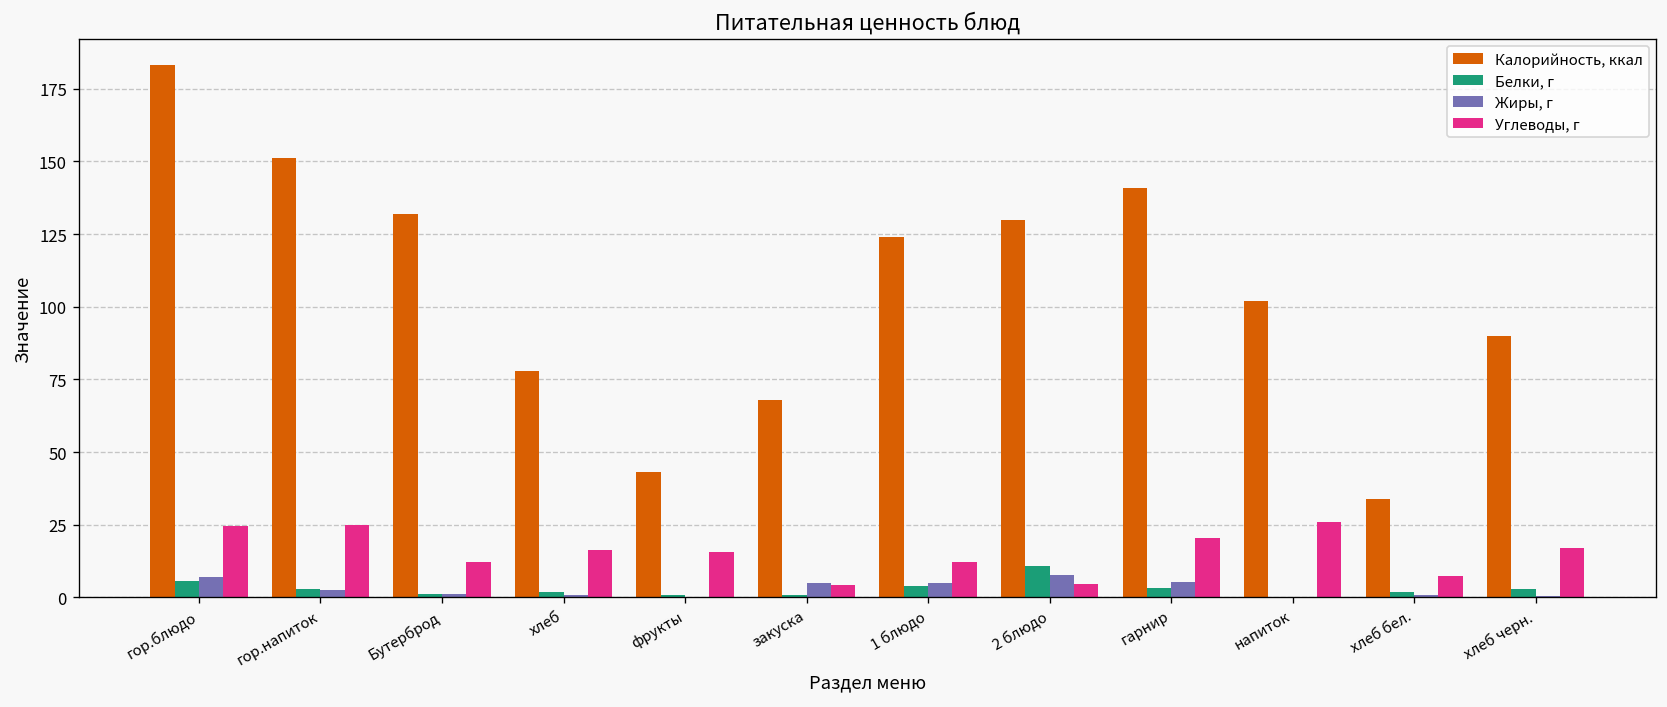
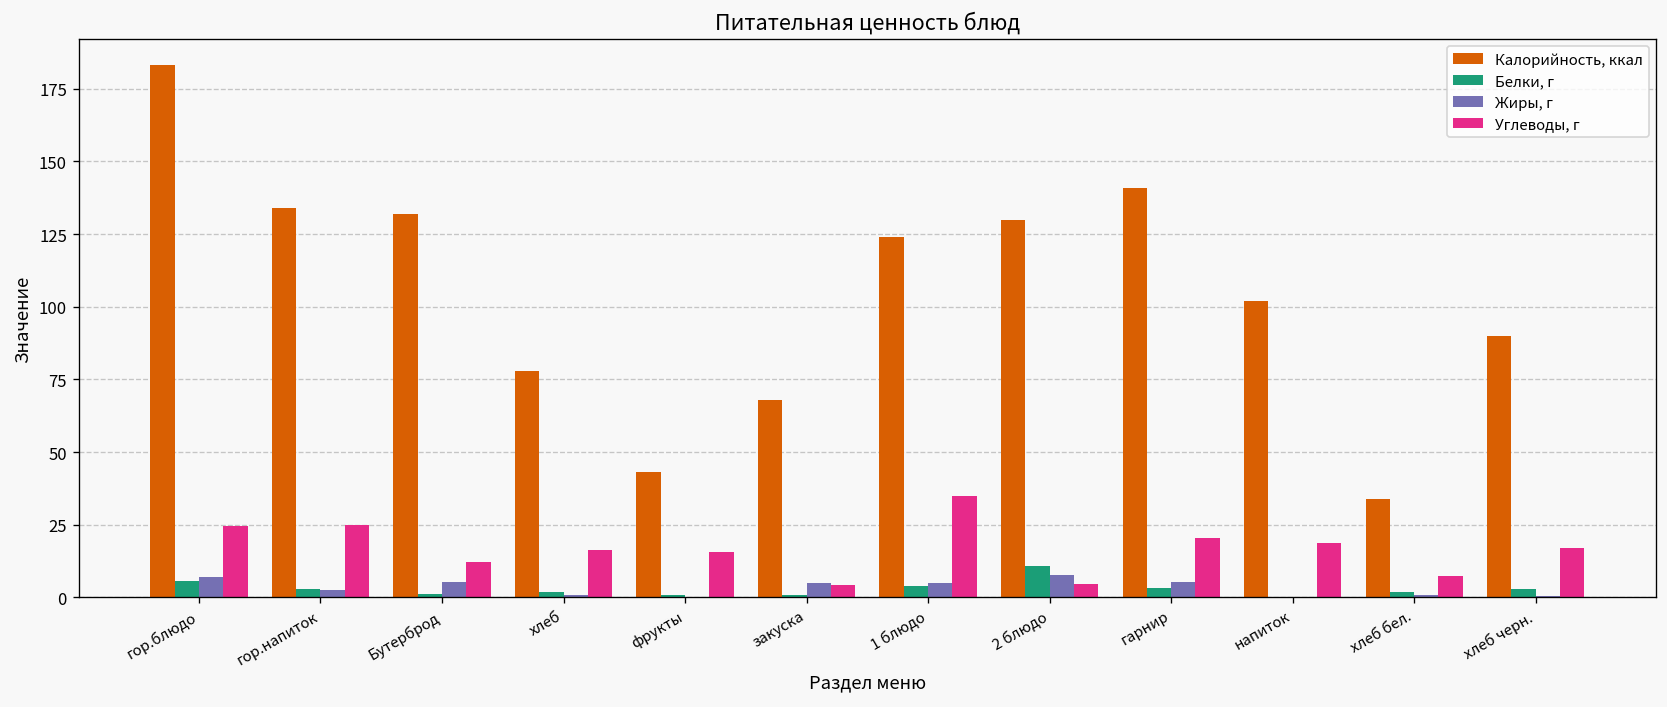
  {
    "Калорийность, ккал": {
      "гор.блюдо": 183,
-     "гор.напиток": 151,
+     "гор.напиток": 134,
      "Бутерброд": 132,
      "хлеб": 78,
      "фрукты": 43,
      "закуска": 68,
      "1 блюдо": 124,
      "2 блюдо": 130,
      "гарнир": 141,
      "напиток": 102,
      "хлеб бел.": 34,
      "хлеб черн.": 90
    },
    "Белки, г": {
      "гор.блюдо": 6,
      "гор.напиток": 3,
      "Бутерброд": 1,
      "хлеб": 2,
      "1 блюдо": 4,
      "2 блюдо": 11,
      "гарнир": 3,
      "хлеб бел.": 2,
      "хлеб черн.": 3
    },
    "Жиры, г": {
      "гор.блюдо": 7,
      "гор.напиток": 3,
-     "Бутерброд": 1,
+     "Бутерброд": 5,
      "закуска": 5,
      "1 блюдо": 5,
      "2 блюдо": 8,
      "гарнир": 5
    },
    "Углеводы, г": {
      "гор.блюдо": 24,
      "гор.напиток": 25,
      "Бутерброд": 12,
      "хлеб": 16,
      "фрукты": 16,
      "закуска": 4,
-     "1 блюдо": 12,
+     "1 блюдо": 35,
      "2 блюдо": 5,
      "гарнир": 20,
-     "напиток": 26,
+     "напиток": 19,
      "хлеб бел.": 7,
      "хлеб черн.": 17
    }
  }
